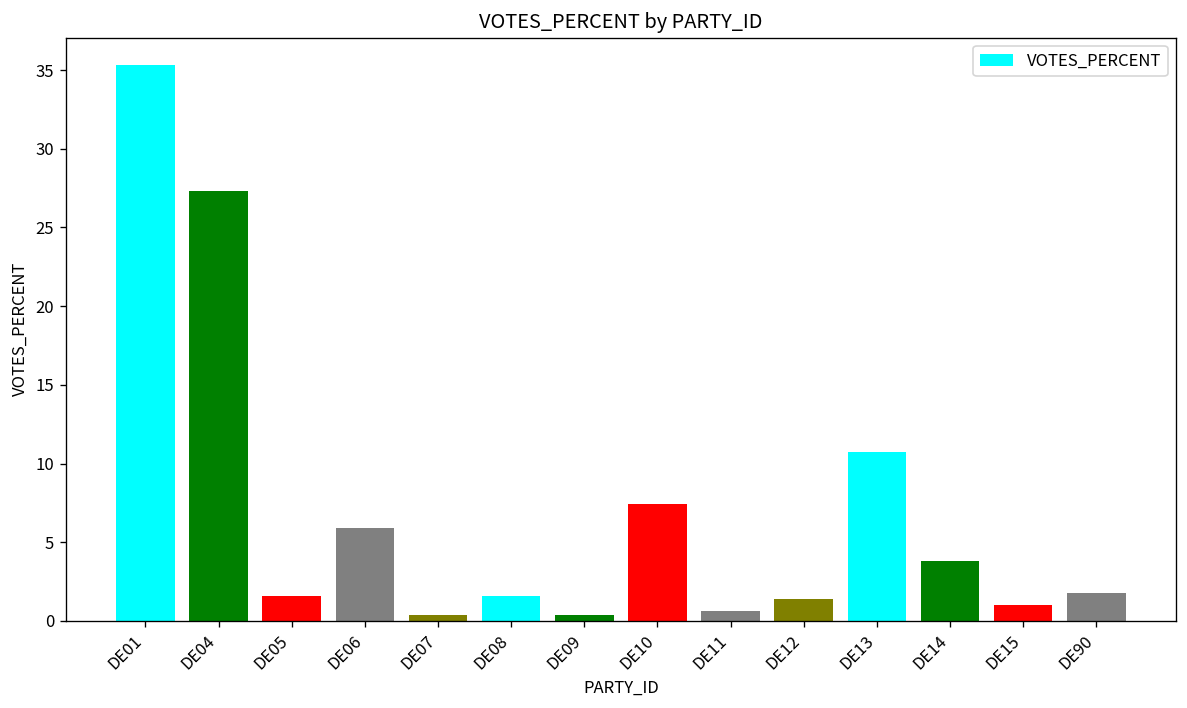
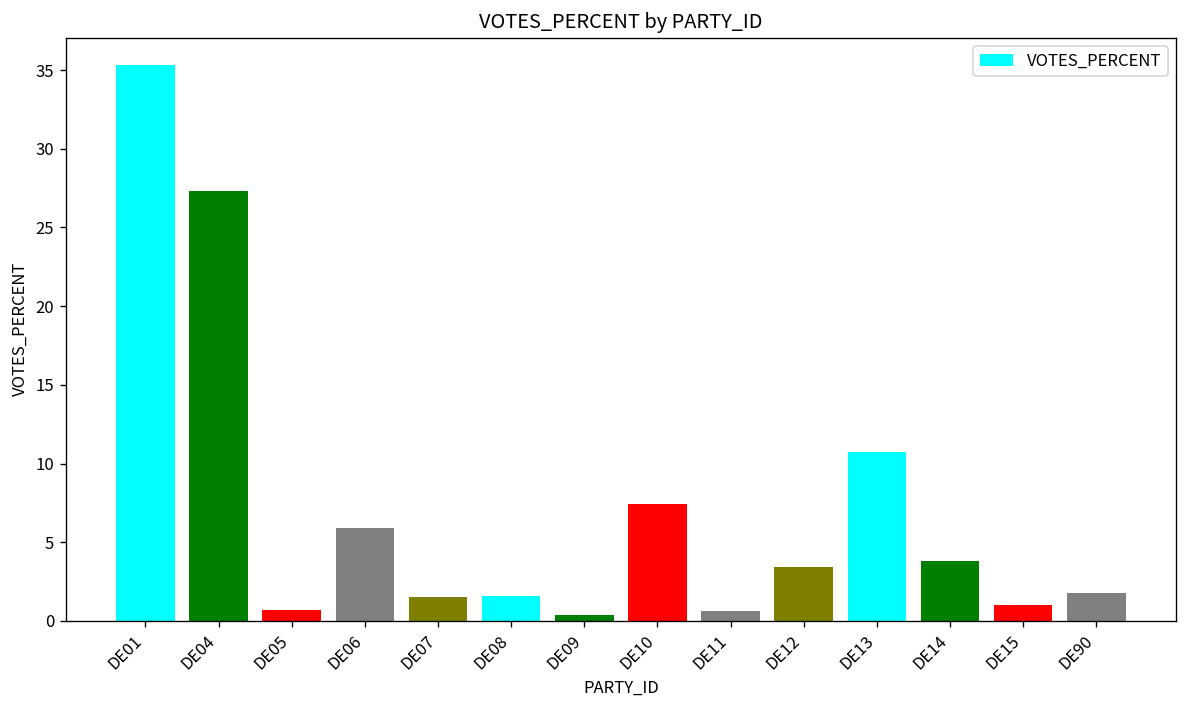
  {
    "DE01": 35.3,
    "DE04": 27.3,
-   "DE05": 1.6,
+   "DE05": 0.7,
    "DE06": 5.9,
-   "DE07": 0.4,
+   "DE07": 1.5,
    "DE08": 1.6,
    "DE09": 0.4,
    "DE10": 7.4,
    "DE11": 0.6,
-   "DE12": 1.4,
+   "DE12": 3.4,
    "DE13": 10.7,
    "DE14": 3.8,
    "DE15": 1.0,
    "DE90": 1.8
  }
